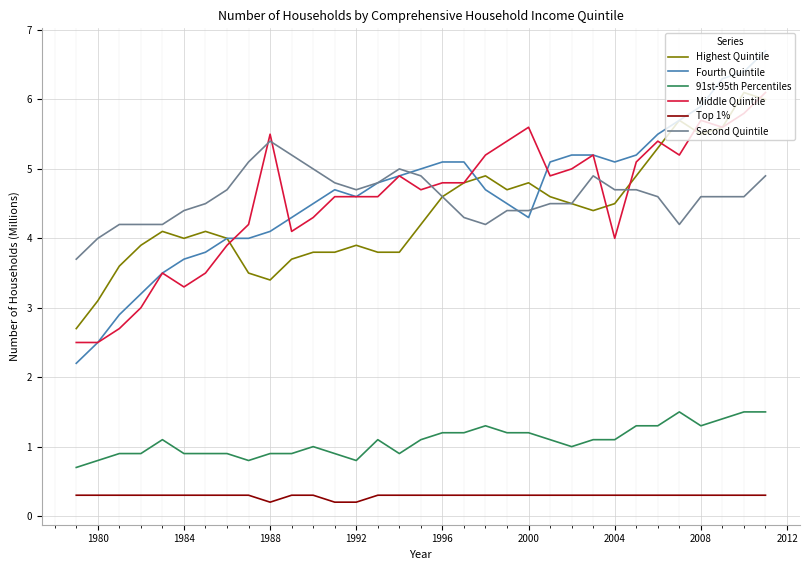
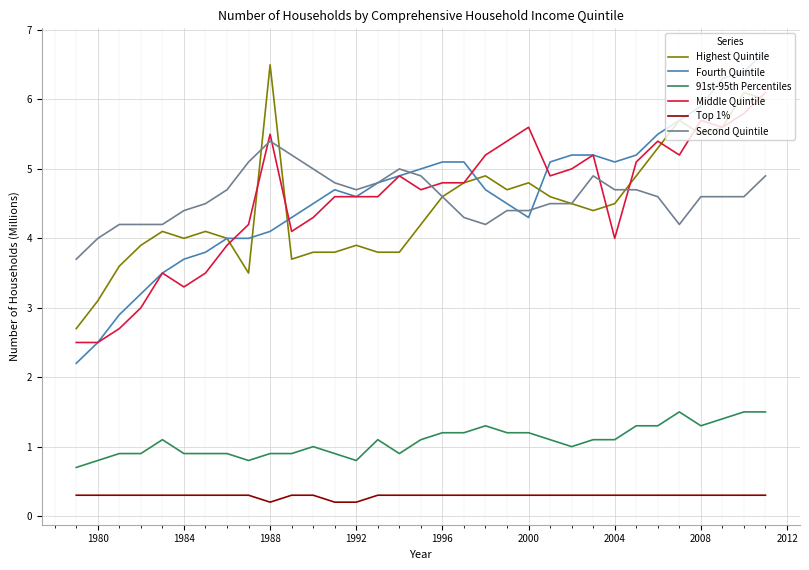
  {
    "Highest Quintile": {
      "1980": 3.1,
      "1984": 4.0,
-     "1988": 3.4,
+     "1988": 6.5,
      "1992": 3.9,
      "2000": 4.8,
      "2004": 4.5
    },
    "91st-95th Percentiles": {
      "1980": 0.8,
      "1984": 0.9,
      "1988": 0.9,
      "1992": 0.8,
      "1996": 1.2,
      "2000": 1.2,
      "2004": 1.1,
      "2008": 1.3
    },
    "Middle Quintile": {
      "1984": 3.3,
      "1988": 5.5,
      "1996": 4.8,
      "2000": 5.6,
      "2004": 4.0
    },
    "Top 1%": {
      "1980": 0.3,
      "1984": 0.3,
      "1988": 0.2,
      "1992": 0.2,
      "1996": 0.3,
      "2000": 0.3,
      "2004": 0.3,
      "2008": 0.3
    }
  }
